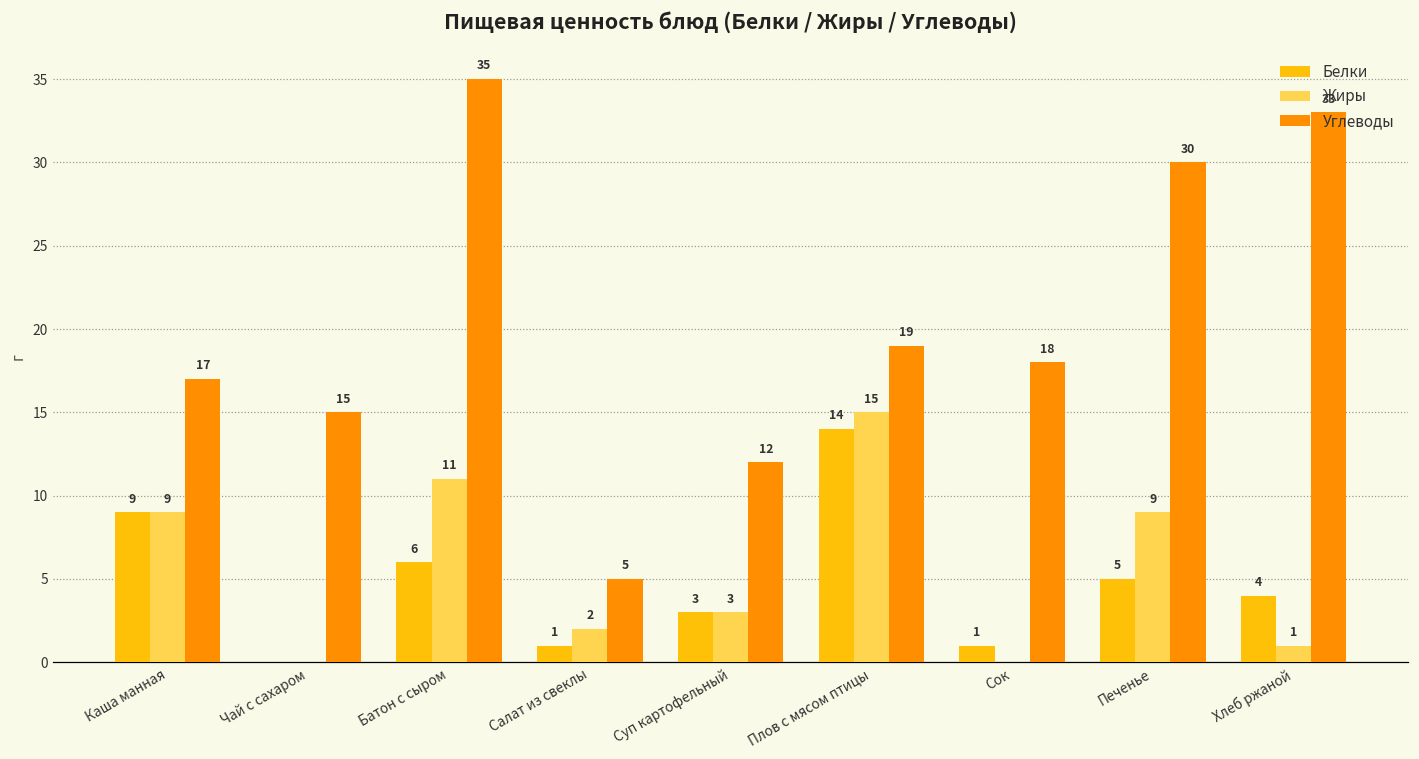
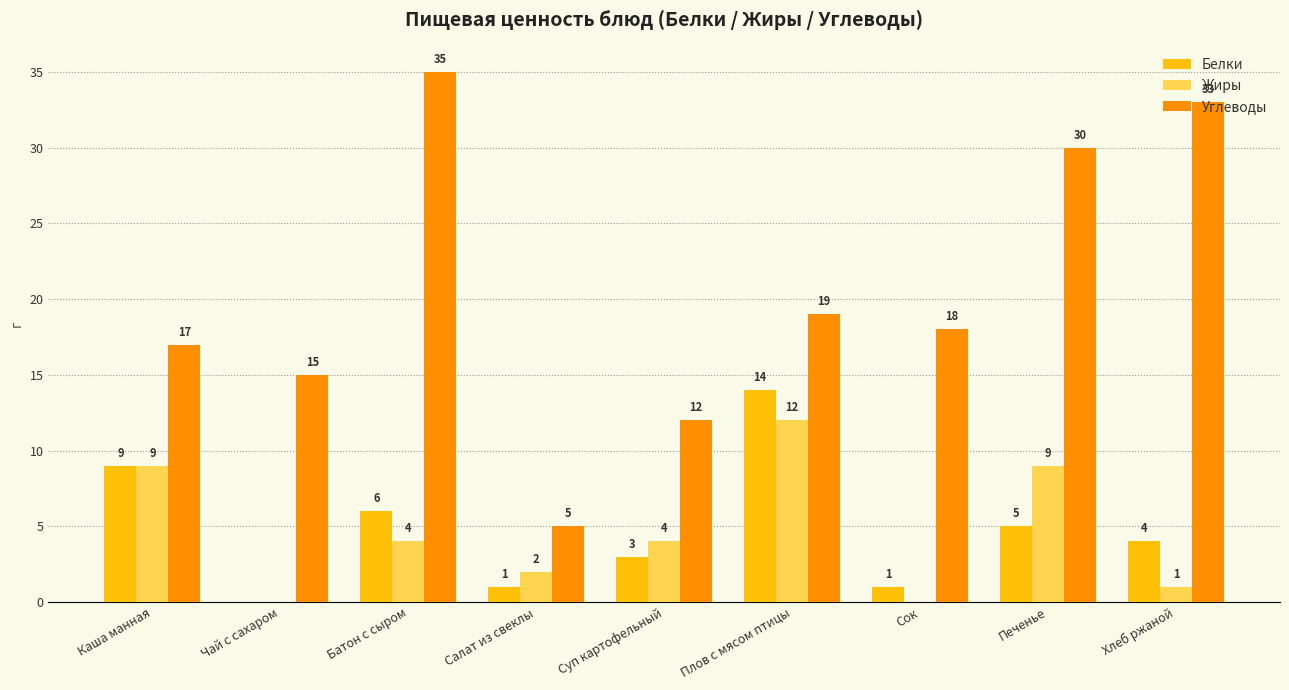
  {
    "Жиры": {
      "Каша манная": 9,
-     "Батон с сыром": 11,
+     "Батон с сыром": 4,
      "Салат из свеклы": 2,
-     "Суп картофельный": 3,
-     "Плов с мясом птицы": 15,
+     "Суп картофельный": 4,
+     "Плов с мясом птицы": 12,
      "Печенье": 9,
      "Хлеб ржаной": 1
    }
  }
